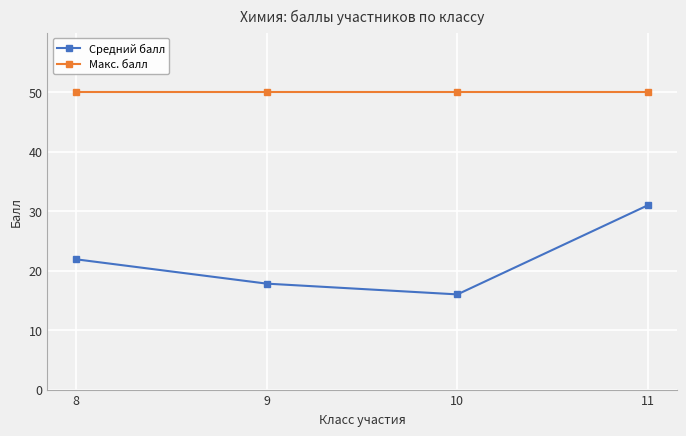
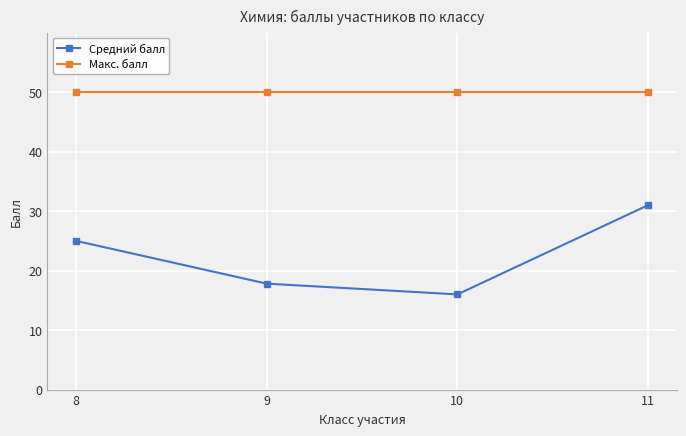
  {
    "Средний балл": {
-     "8": 22,
+     "8": 25,
      "9": 18,
      "10": 16,
      "11": 31
    },
    "Макс. балл": {
      "8": 50,
      "9": 50,
      "10": 50,
      "11": 50
    }
  }
